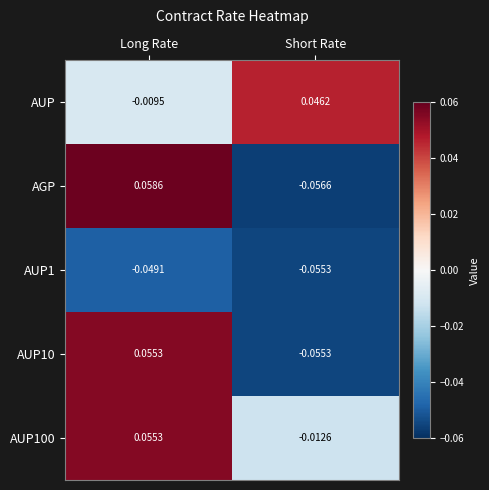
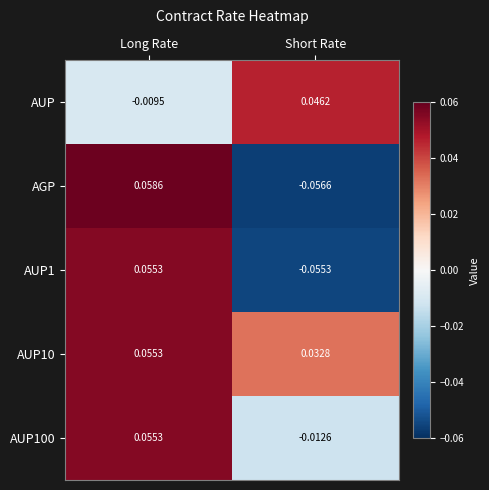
  {
    "AUP": {
      "Long Rate": -0.0095,
      "Short Rate": 0.0462
    },
    "AGP": {
      "Long Rate": 0.0586,
      "Short Rate": -0.0566
    },
    "AUP1": {
-     "Long Rate": -0.0491,
+     "Long Rate": 0.0553,
      "Short Rate": -0.0553
    },
    "AUP10": {
      "Long Rate": 0.0553,
-     "Short Rate": -0.0553
+     "Short Rate": 0.0328
    },
    "AUP100": {
      "Long Rate": 0.0553,
      "Short Rate": -0.0126
    }
  }
